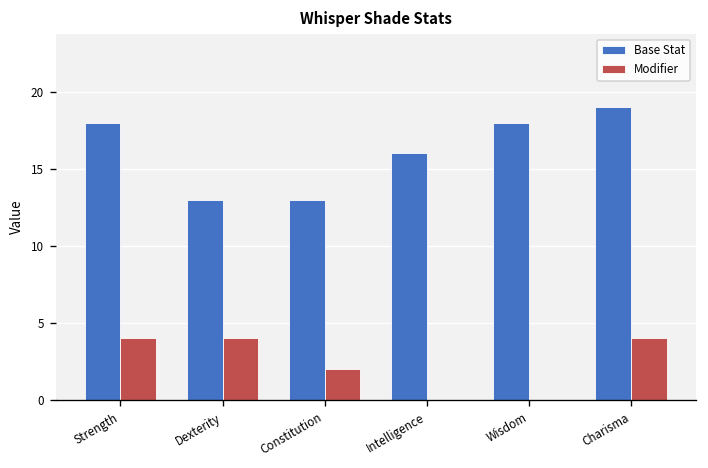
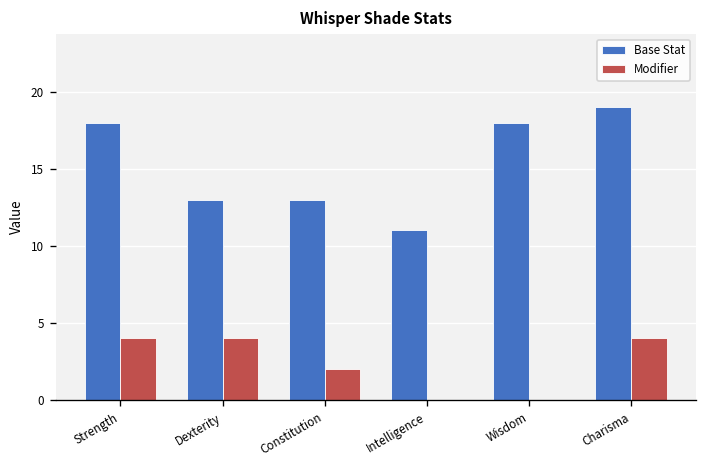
  {
    "Base Stat": {
      "Strength": 18,
      "Dexterity": 13,
      "Constitution": 13,
-     "Intelligence": 16,
+     "Intelligence": 11,
      "Wisdom": 18,
      "Charisma": 19
    },
    "Modifier": {
      "Strength": 4,
      "Dexterity": 4,
      "Constitution": 2,
      "Intelligence": 0,
      "Wisdom": 0,
      "Charisma": 4
    }
  }
